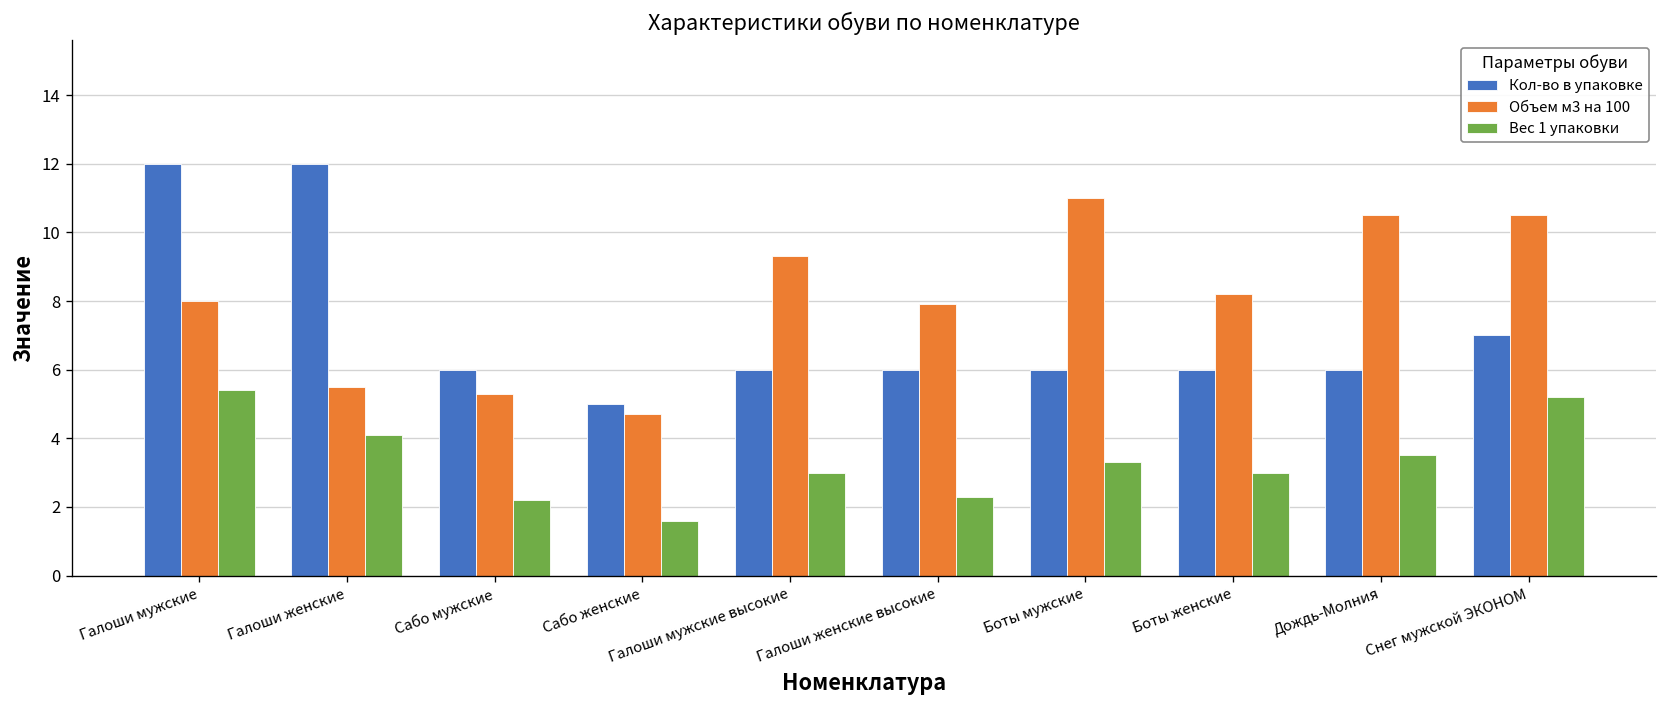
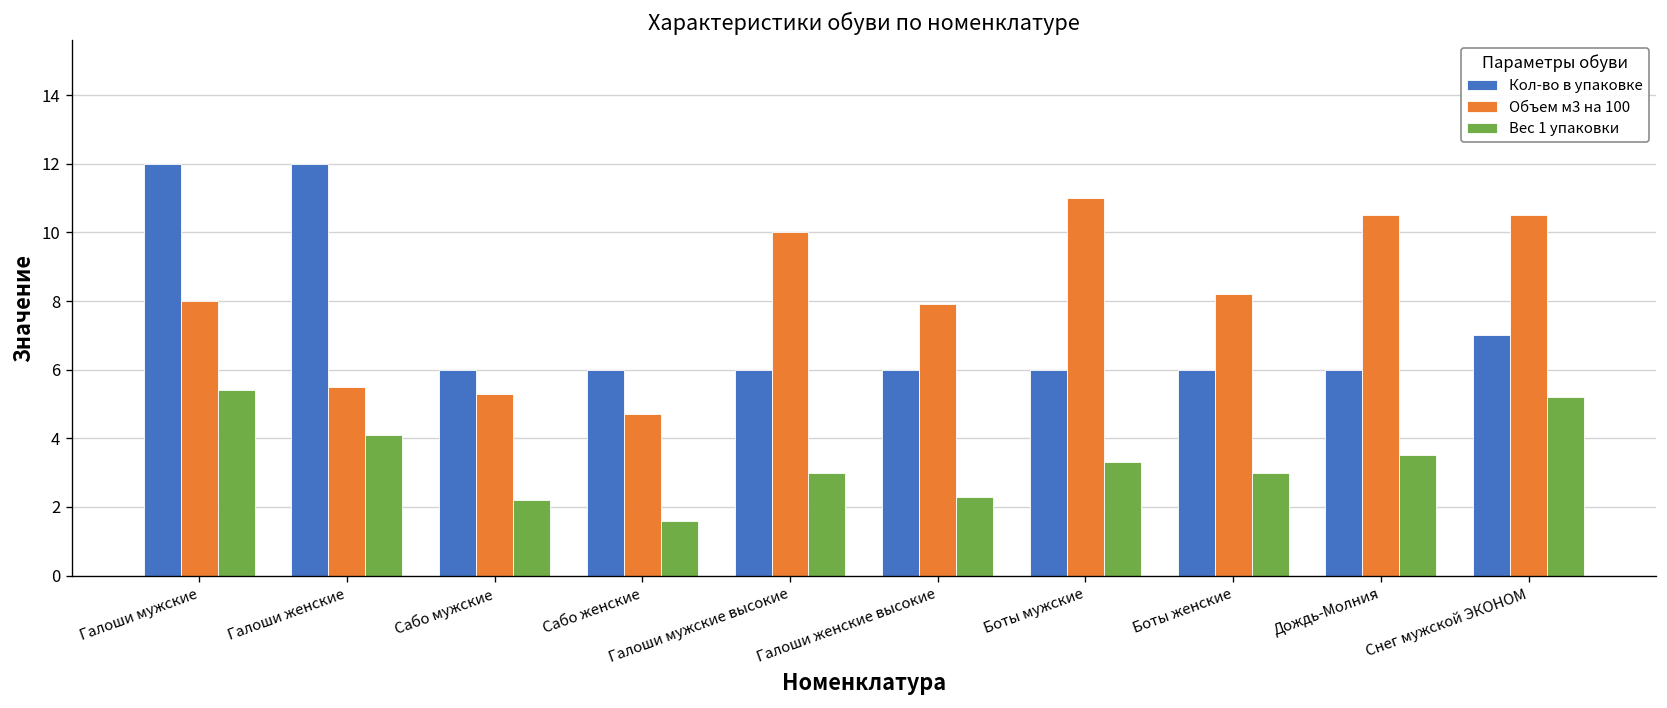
  {
    "Кол-во в упаковке": {
      "Галоши мужские": 12,
      "Галоши женские": 12,
      "Сабо мужские": 6,
-     "Сабо женские": 5,
+     "Сабо женские": 6,
      "Галоши мужские высокие": 6,
      "Галоши женские высокие": 6,
      "Боты мужские": 6,
      "Боты женские": 6,
      "Дождь-Молния": 6,
      "Снег мужской ЭКОНОМ": 7
    },
    "Объем м3 на 100": {
      "Галоши мужские": 8.0,
      "Галоши женские": 5.5,
      "Сабо мужские": 5.3,
      "Сабо женские": 4.7,
-     "Галоши мужские высокие": 9.3,
+     "Галоши мужские высокие": 10.0,
      "Галоши женские высокие": 7.9,
      "Боты мужские": 11.0,
      "Боты женские": 8.2,
      "Дождь-Молния": 10.5,
      "Снег мужской ЭКОНОМ": 10.5
    },
    "Вес 1 упаковки": {
      "Галоши мужские": 5.4,
      "Галоши женские": 4.1,
      "Сабо мужские": 2.2,
      "Сабо женские": 1.6,
      "Галоши мужские высокие": 3.0,
      "Галоши женские высокие": 2.3,
      "Боты мужские": 3.3,
      "Боты женские": 3.0,
      "Дождь-Молния": 3.5,
      "Снег мужской ЭКОНОМ": 5.2
    }
  }
